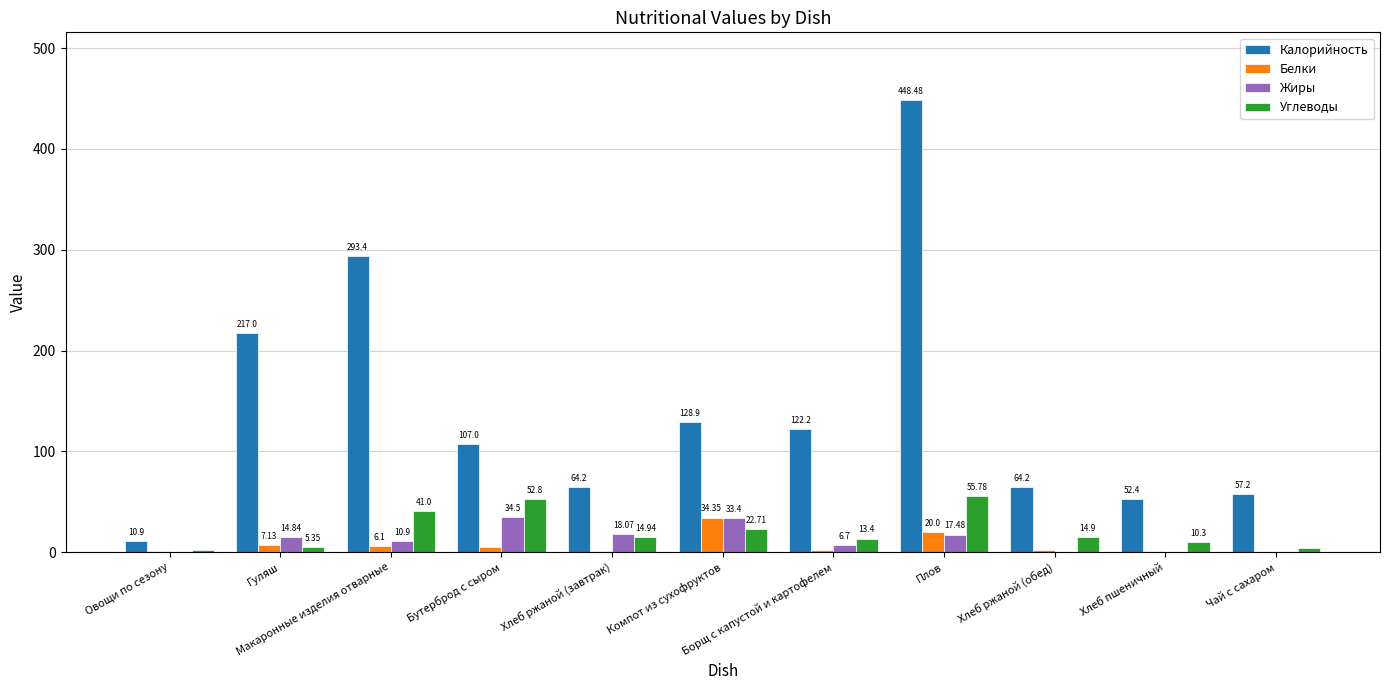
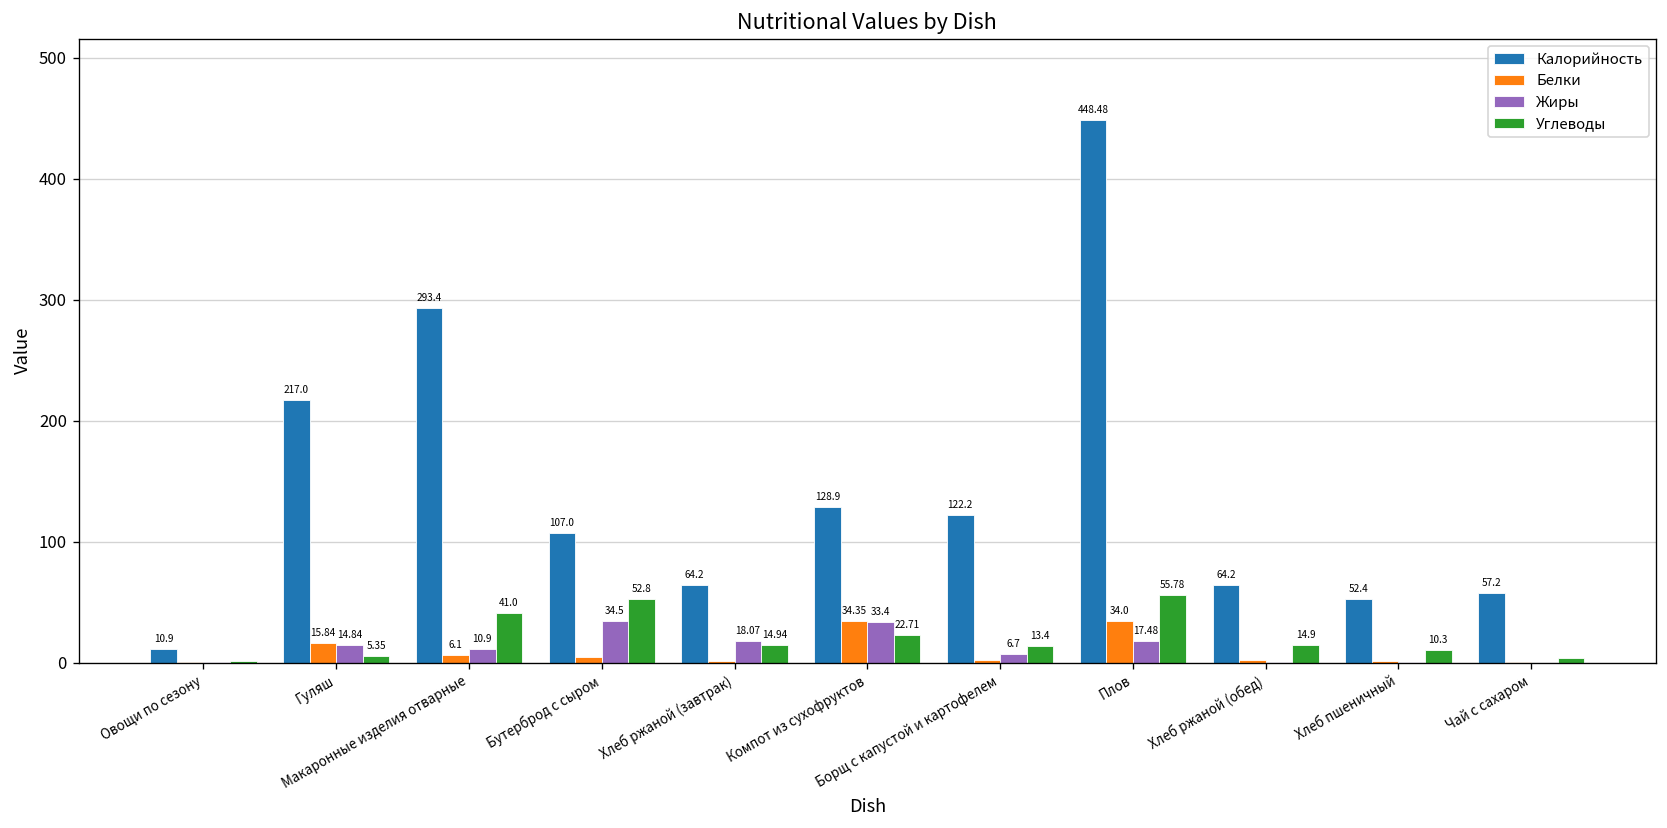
  {
    "Калорийность": {
      "Овощи по сезону": 10.9,
      "Гуляш": 217.0,
      "Макаронные изделия отварные": 293.4,
      "Бутерброд с сыром": 107.0,
      "Хлеб ржаной (завтрак)": 64.2,
      "Компот из сухофруктов": 128.9,
      "Борщ с капустой и картофелем": 122.2,
      "Плов": 448.48,
      "Хлеб ржаной (обед)": 64.2,
      "Хлеб пшеничный": 52.4,
      "Чай с сахаром": 57.2
    },
    "Белки": {
-     "Гуляш": 7.13,
+     "Гуляш": 15.84,
      "Макаронные изделия отварные": 6.1,
      "Компот из сухофруктов": 34.35,
-     "Плов": 20.0
+     "Плов": 34.0
    },
    "Жиры": {
      "Гуляш": 14.84,
      "Макаронные изделия отварные": 10.9,
      "Бутерброд с сыром": 34.5,
      "Хлеб ржаной (завтрак)": 18.07,
      "Компот из сухофруктов": 33.4,
      "Борщ с капустой и картофелем": 6.7,
      "Плов": 17.48
    },
    "Углеводы": {
      "Гуляш": 5.35,
      "Макаронные изделия отварные": 41.0,
      "Бутерброд с сыром": 52.8,
      "Хлеб ржаной (завтрак)": 14.94,
      "Компот из сухофруктов": 22.71,
      "Борщ с капустой и картофелем": 13.4,
      "Плов": 55.78,
      "Хлеб ржаной (обед)": 14.9,
      "Хлеб пшеничный": 10.3
    }
  }
